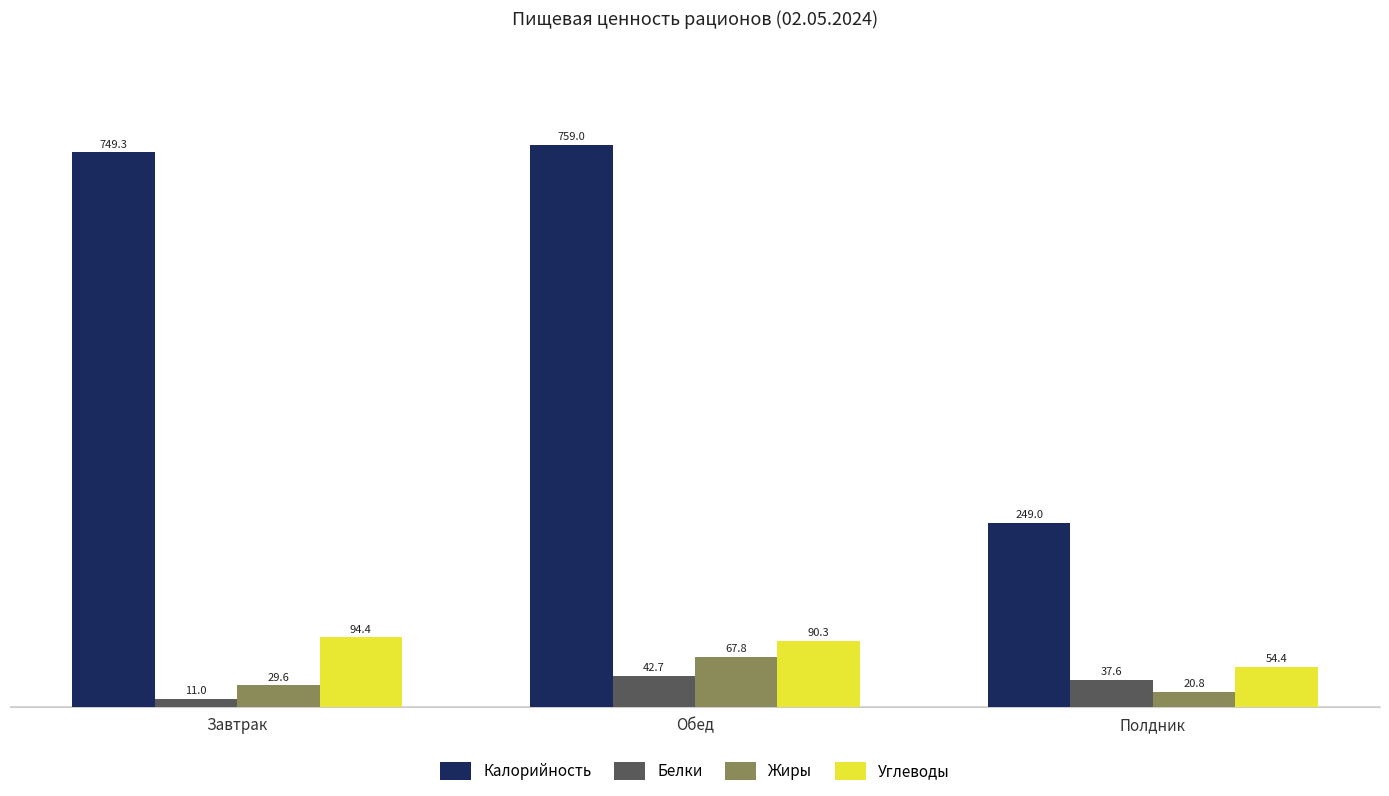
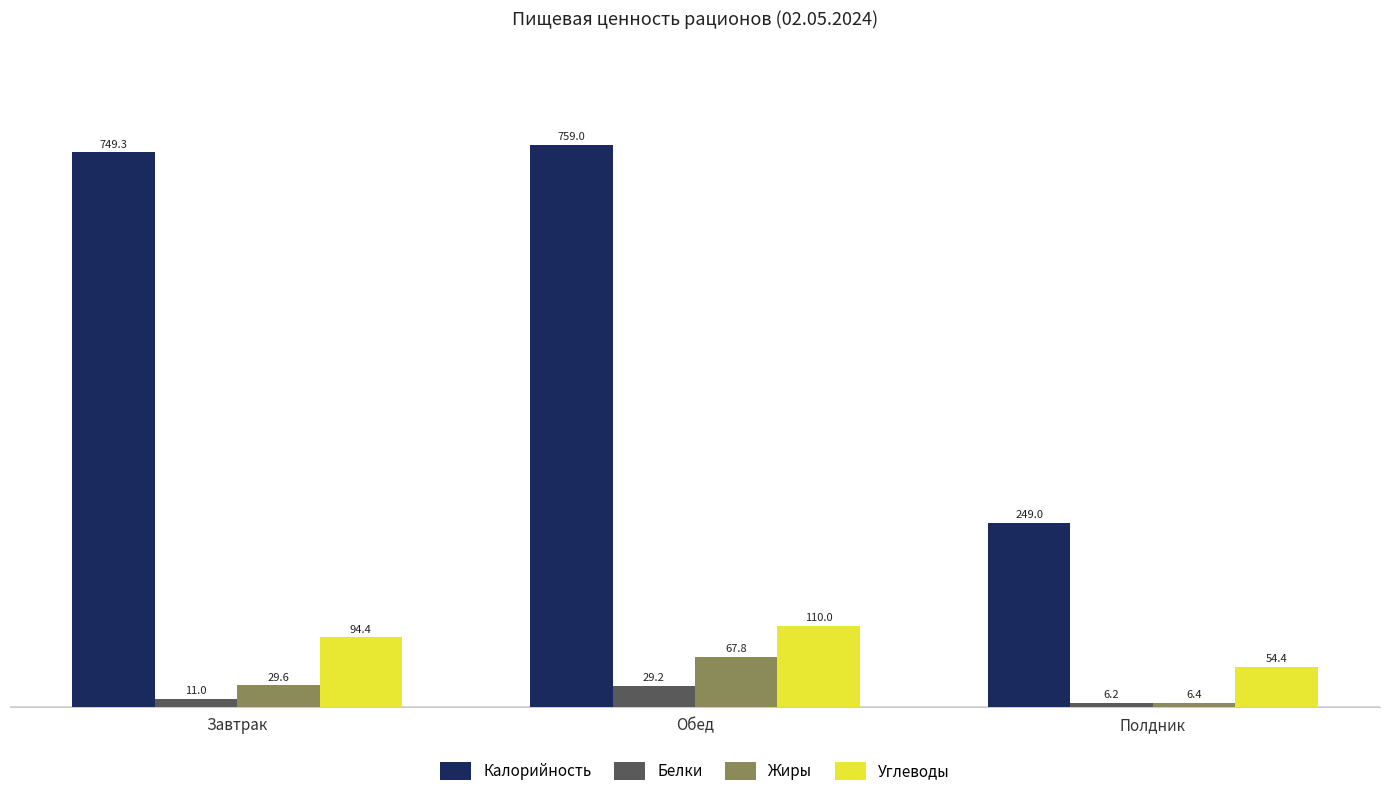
  {
    "Калорийность": {
      "Завтрак": 749.3,
      "Обед": 759.0,
      "Полдник": 249.0
    },
    "Белки": {
      "Завтрак": 11.0,
-     "Обед": 42.7,
-     "Полдник": 37.6
+     "Обед": 29.2,
+     "Полдник": 6.2
    },
    "Жиры": {
      "Завтрак": 29.6,
      "Обед": 67.8,
-     "Полдник": 20.8
+     "Полдник": 6.4
    },
    "Углеводы": {
      "Завтрак": 94.4,
-     "Обед": 90.3,
+     "Обед": 110.0,
      "Полдник": 54.4
    }
  }
